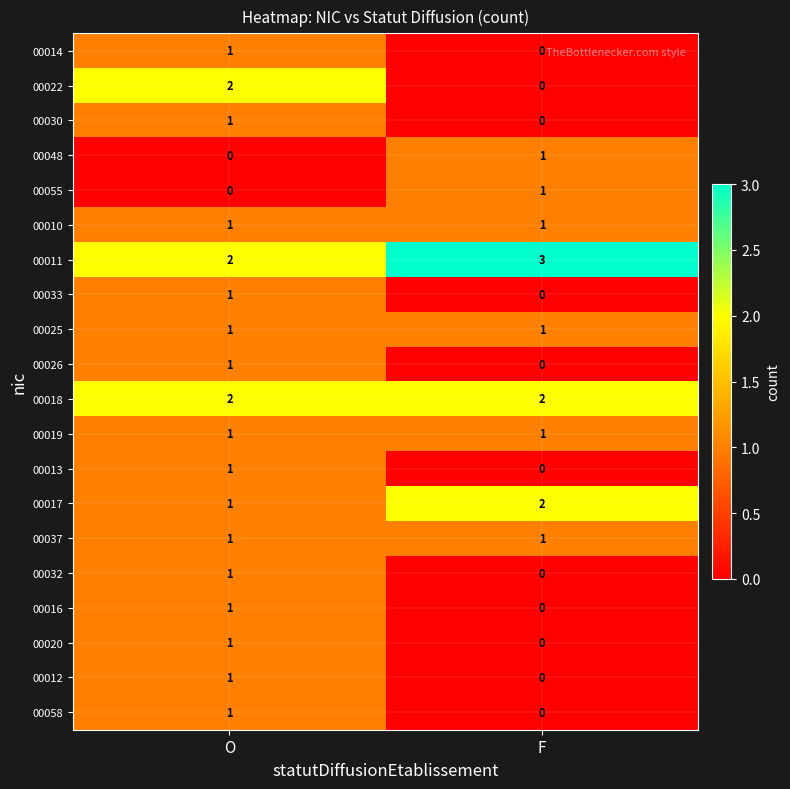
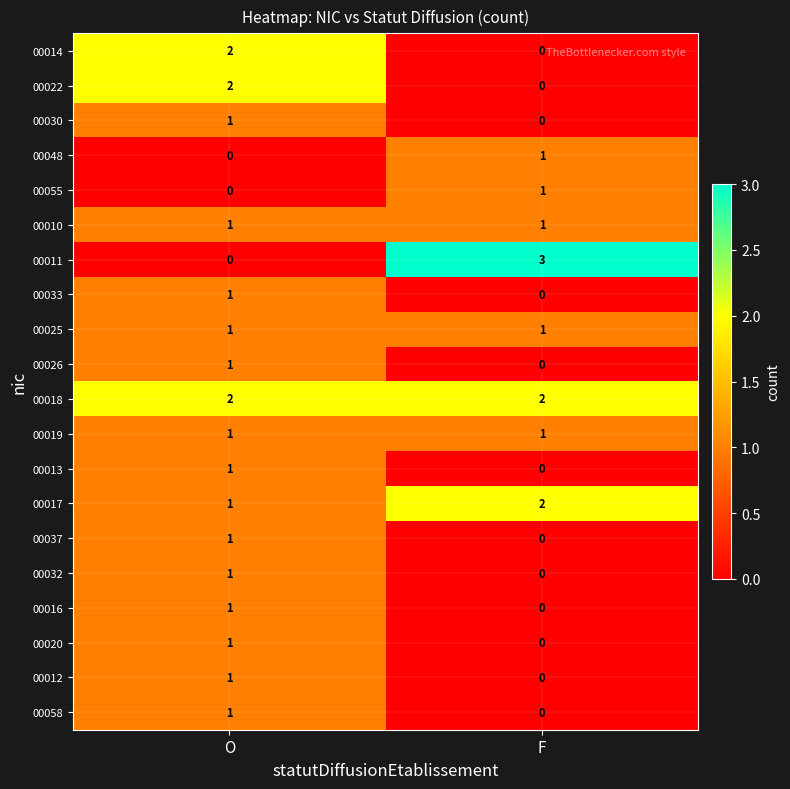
  {
    "00014": {
-     "O": 1
+     "O": 2
    },
    "00022": {
      "O": 2,
      "F": 0
    },
    "00030": {
      "O": 1,
      "F": 0
    },
    "00048": {
      "O": 0,
      "F": 1
    },
    "00055": {
      "O": 0,
      "F": 1
    },
    "00010": {
      "O": 1,
      "F": 1
    },
    "00011": {
-     "O": 2,
+     "O": 0,
      "F": 3
    },
    "00033": {
      "O": 1,
      "F": 0
    },
    "00025": {
      "O": 1,
      "F": 1
    },
    "00026": {
      "O": 1,
      "F": 0
    },
    "00018": {
      "O": 2,
      "F": 2
    },
    "00019": {
      "O": 1,
      "F": 1
    },
    "00013": {
      "O": 1,
      "F": 0
    },
    "00017": {
      "O": 1,
      "F": 2
    },
    "00037": {
      "O": 1,
-     "F": 1
+     "F": 0
    },
    "00032": {
      "O": 1,
      "F": 0
    },
    "00016": {
      "O": 1,
      "F": 0
    },
    "00020": {
      "O": 1,
      "F": 0
    },
    "00012": {
      "O": 1,
      "F": 0
    },
    "00058": {
      "O": 1,
      "F": 0
    }
  }
